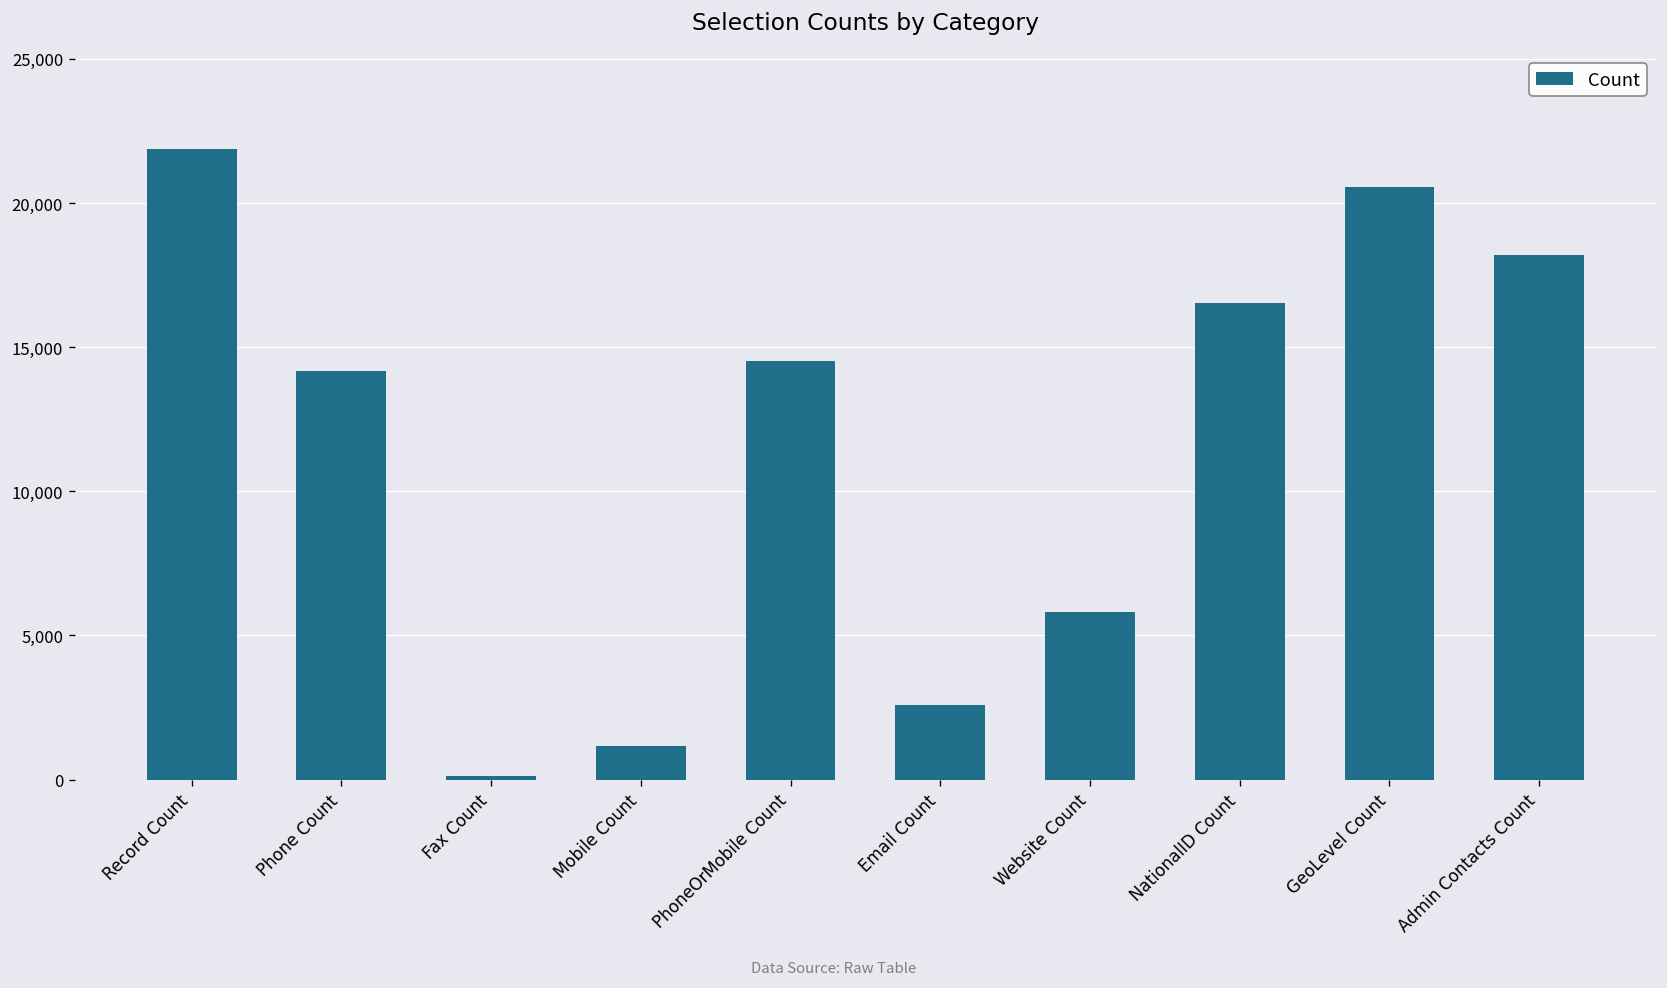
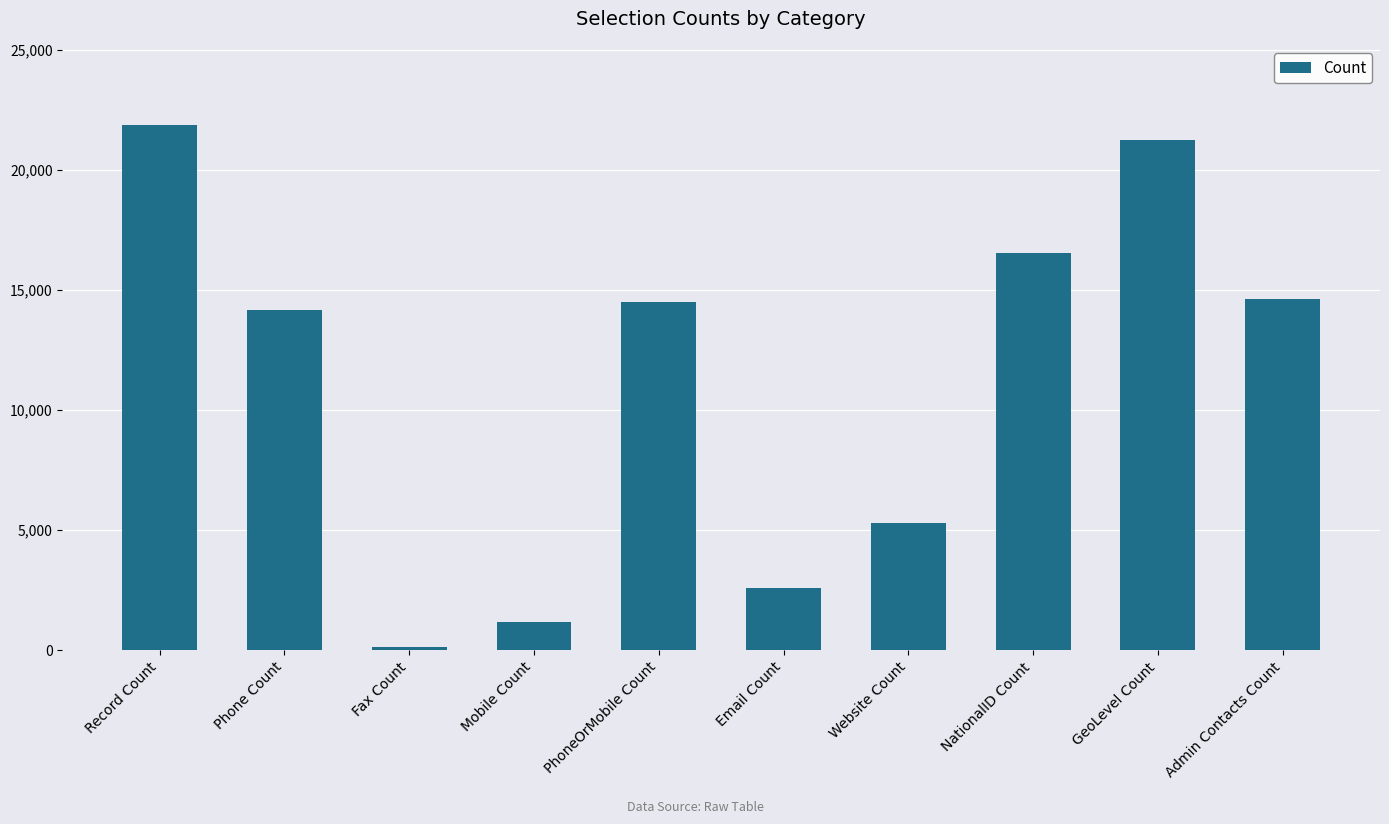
  {
    "Record Count": "21,900",
    "Phone Count": "14,200",
    "Fax Count": "100",
    "Mobile Count": "1,200",
    "PhoneOrMobile Count": "14,500",
    "Email Count": "2,600",
-   "Website Count": "5,800",
+   "Website Count": "5,300",
    "NationalID Count": "16,500",
-   "GeoLevel Count": "20,600",
-   "Admin Contacts Count": "18,200"
+   "GeoLevel Count": "21,300",
+   "Admin Contacts Count": "14,600"
  }
